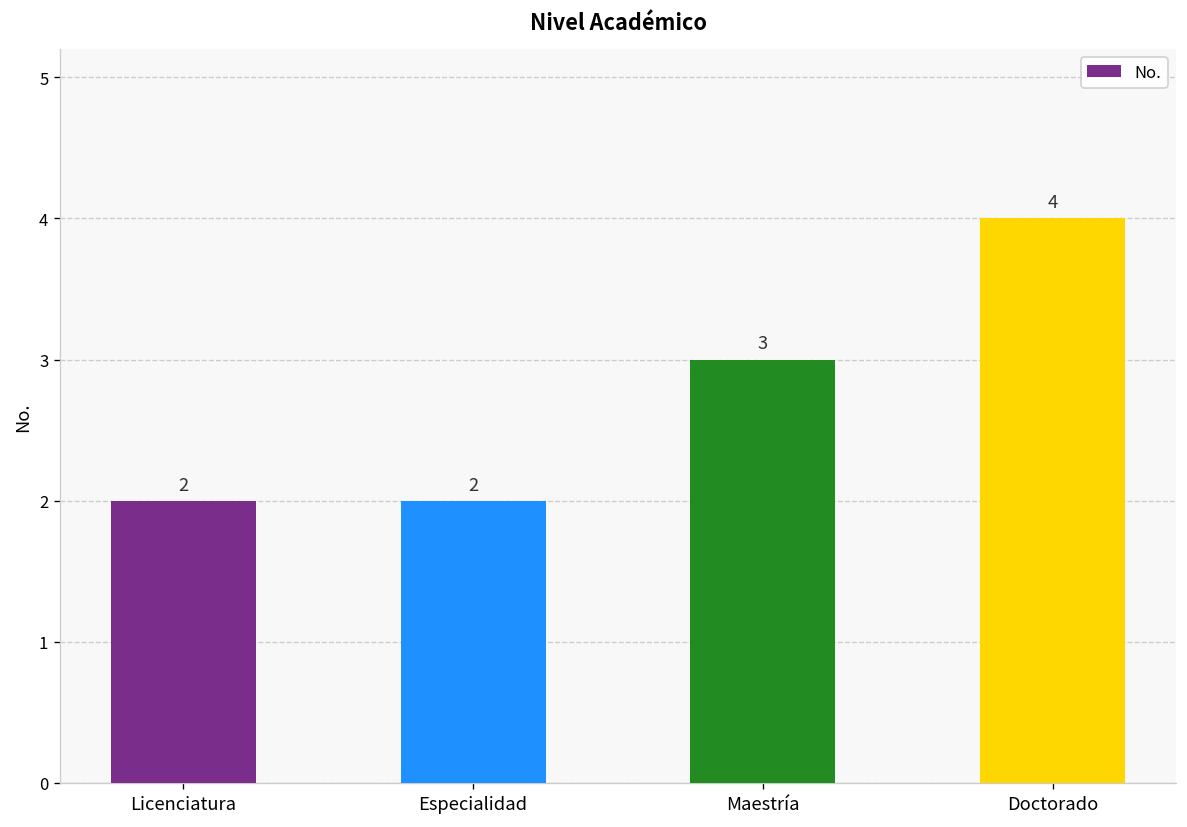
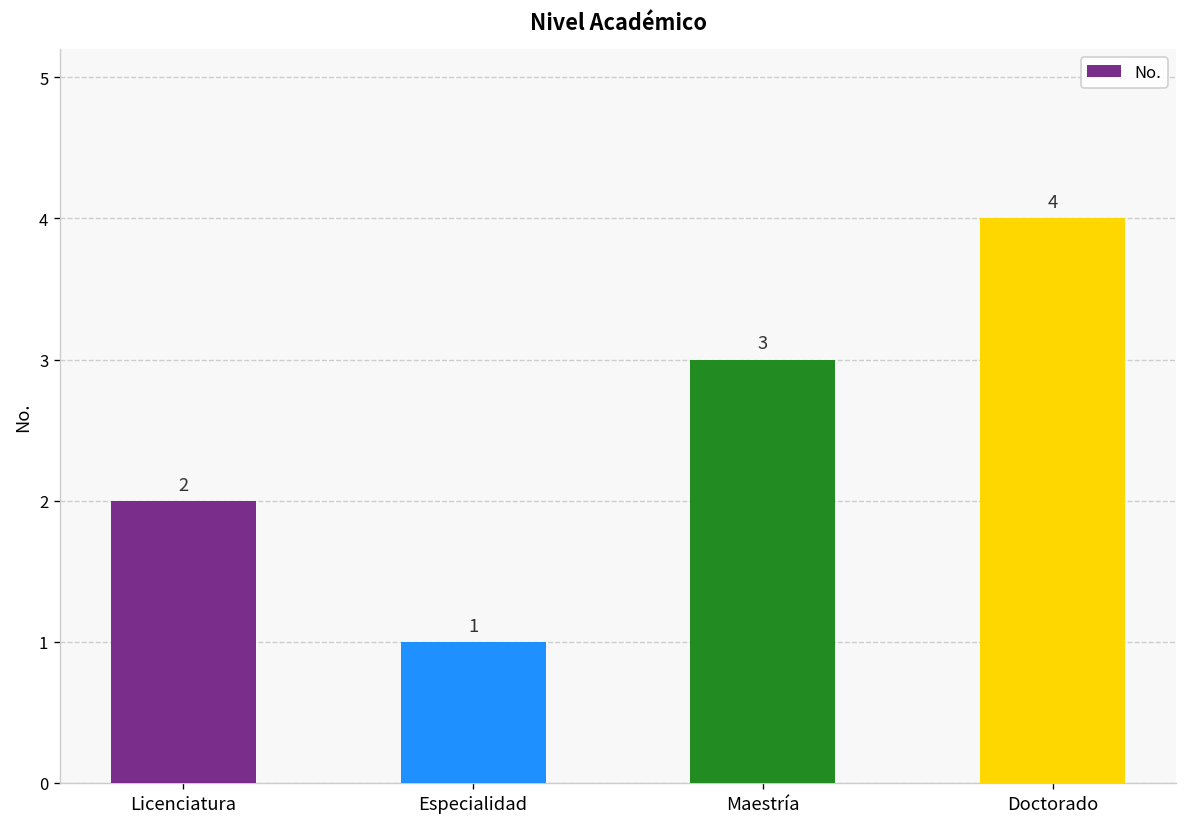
  {
    "Licenciatura": 2,
-   "Especialidad": 2,
+   "Especialidad": 1,
    "Maestría": 3,
    "Doctorado": 4
  }
